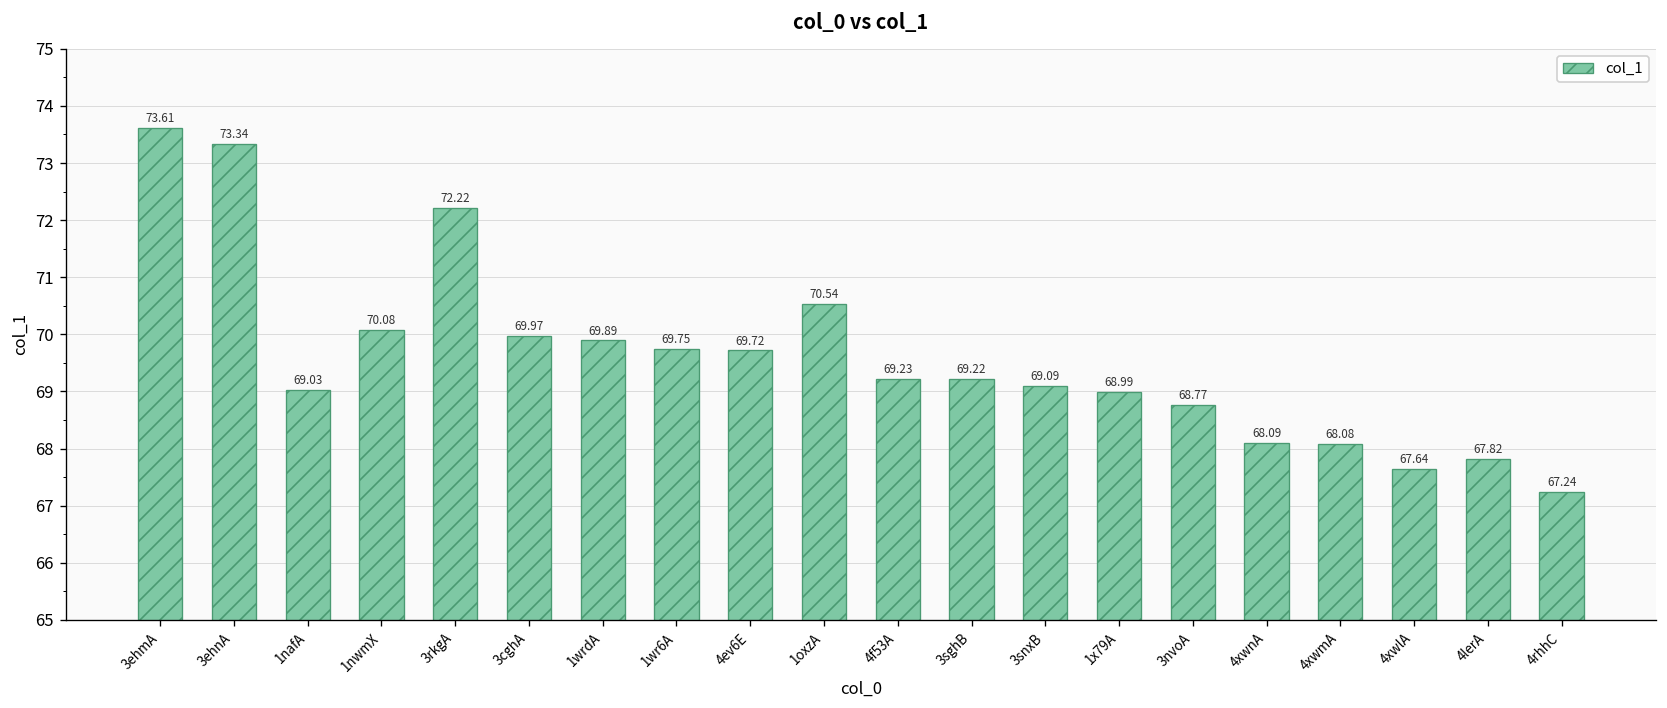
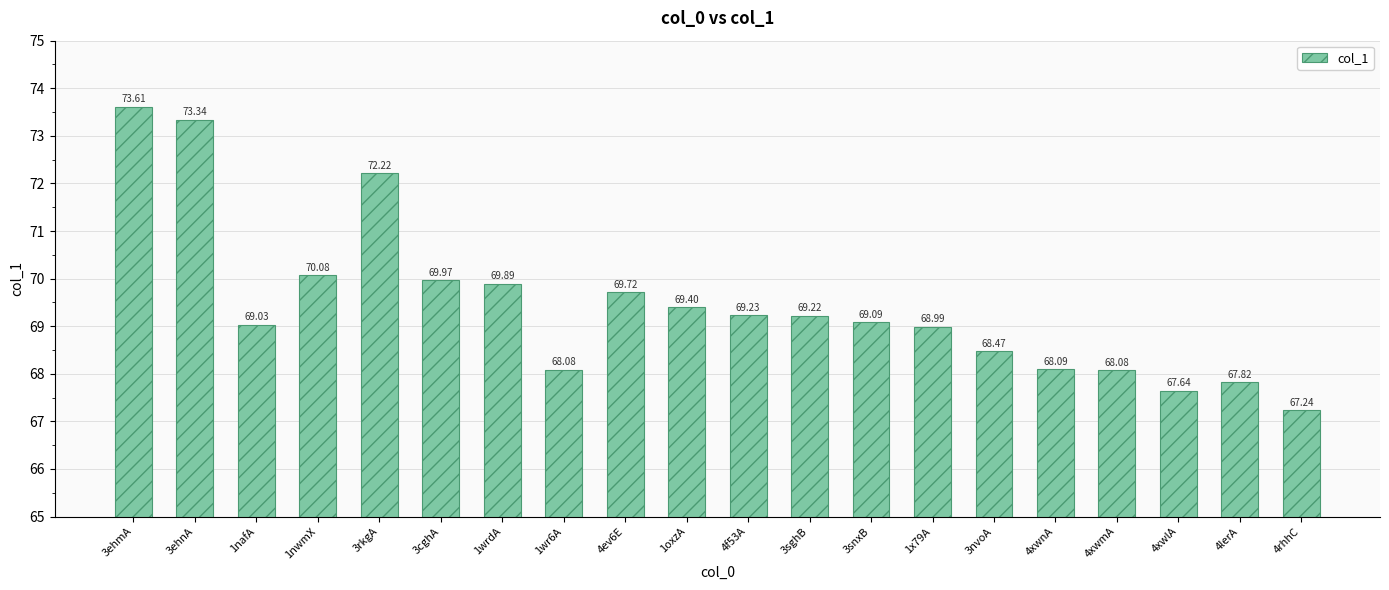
  {
    "3ehmA": 73.61,
    "3ehnA": 73.34,
    "1nafA": 69.03,
    "1nwmX": 70.08,
    "3rkgA": 72.22,
    "3cghA": 69.97,
    "1wrdA": 69.89,
-   "1wr6A": 69.75,
+   "1wr6A": 68.08,
    "4ev6E": 69.72,
-   "1oxzA": 70.54,
+   "1oxzA": 69.40,
    "4f53A": 69.23,
    "3sghB": 69.22,
    "3snxB": 69.09,
    "1x79A": 68.99,
-   "3nvoA": 68.77,
+   "3nvoA": 68.47,
    "4xwnA": 68.09,
    "4xwmA": 68.08,
    "4xwlA": 67.64,
    "4lerA": 67.82,
    "4rhhC": 67.24
  }
